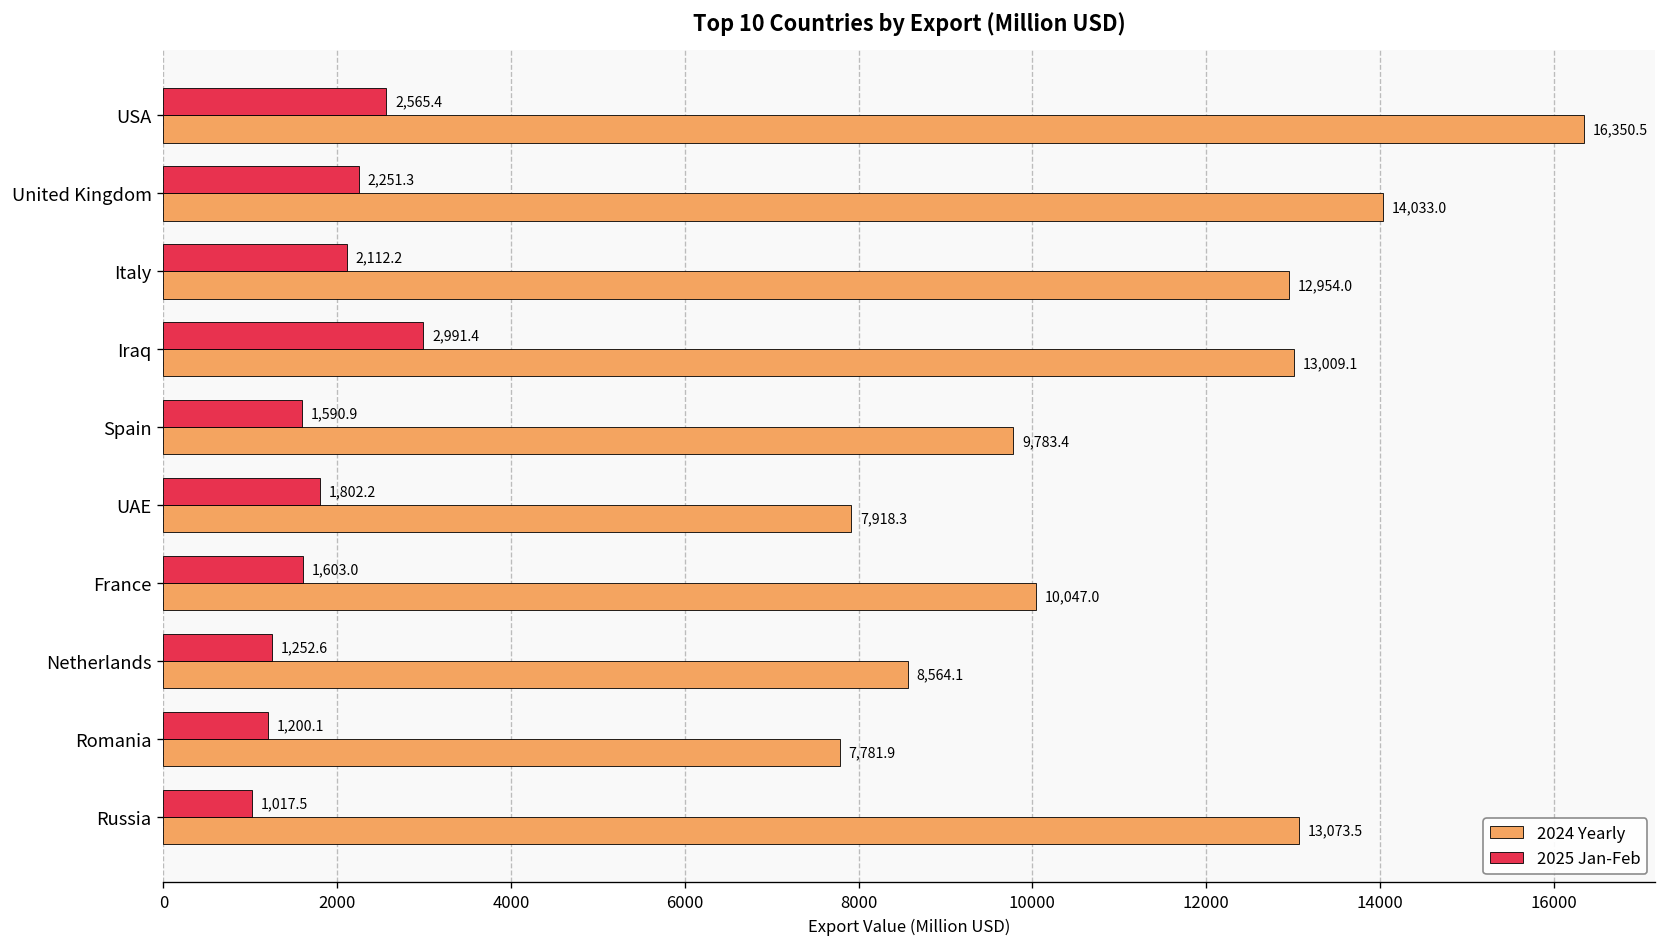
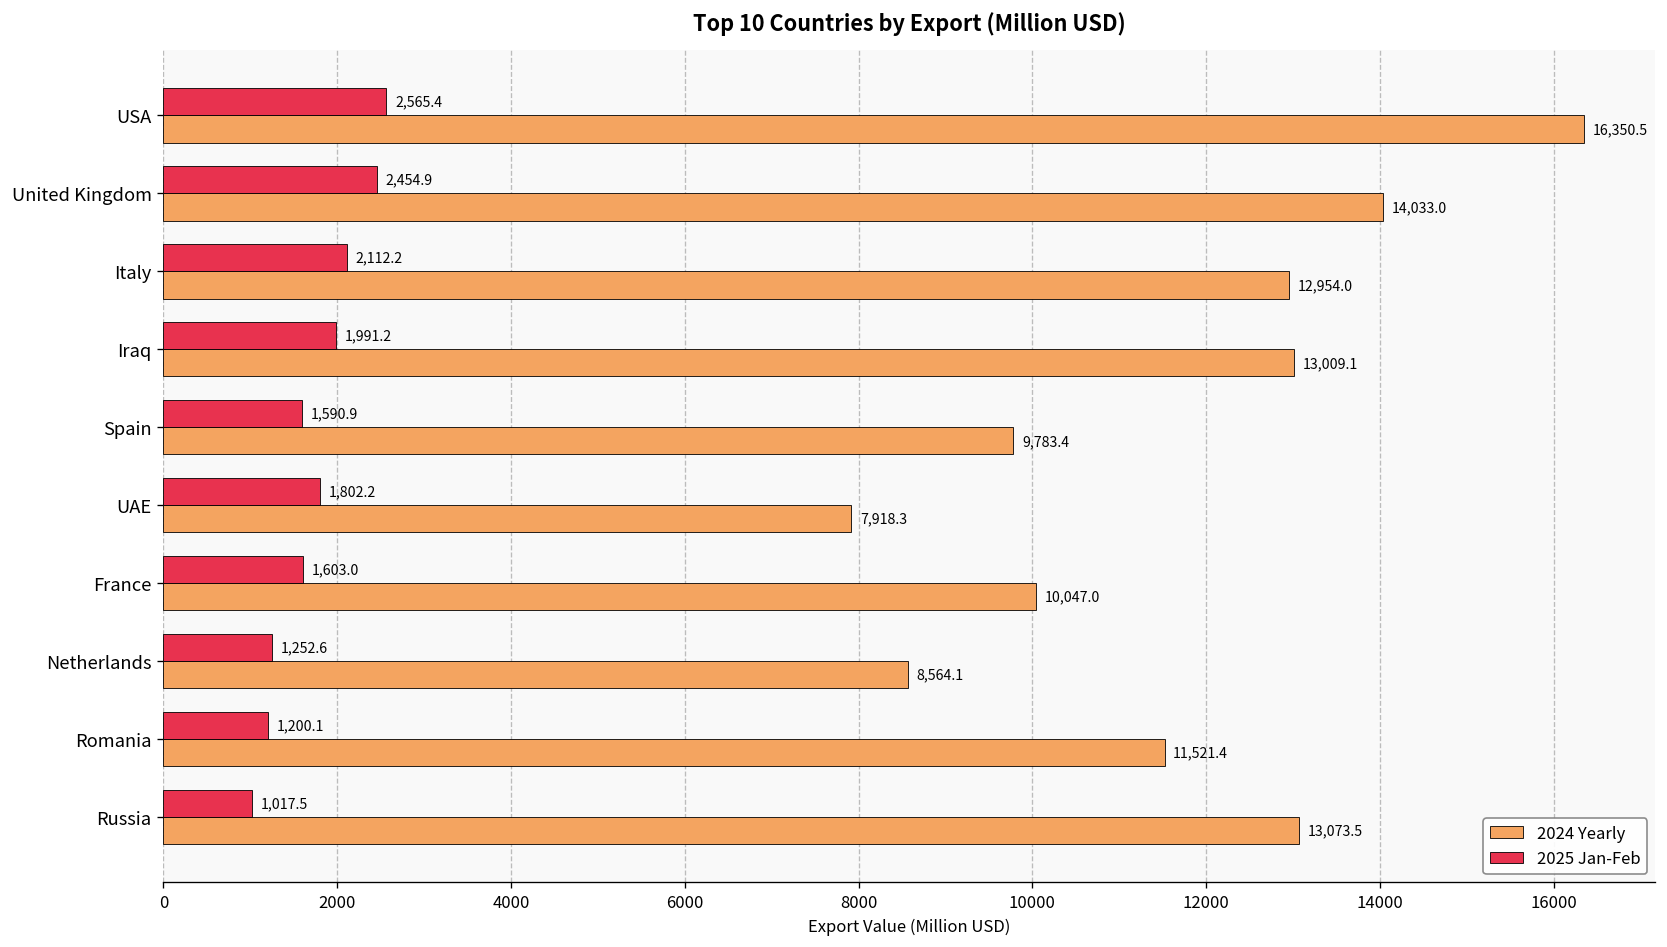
  {
    "2024 Yearly": {
      "USA": "16,350.5",
      "United Kingdom": "14,033.0",
      "Italy": "12,954.0",
      "Iraq": "13,009.1",
      "Spain": "9,783.4",
      "UAE": "7,918.3",
      "France": "10,047.0",
      "Netherlands": "8,564.1",
-     "Romania": "7,781.9",
+     "Romania": "11,521.4",
      "Russia": "13,073.5"
    },
    "2025 Jan-Feb": {
      "USA": "2,565.4",
-     "United Kingdom": "2,251.3",
+     "United Kingdom": "2,454.9",
      "Italy": "2,112.2",
-     "Iraq": "2,991.4",
+     "Iraq": "1,991.2",
      "Spain": "1,590.9",
      "UAE": "1,802.2",
      "France": "1,603.0",
      "Netherlands": "1,252.6",
      "Romania": "1,200.1",
      "Russia": "1,017.5"
    }
  }
